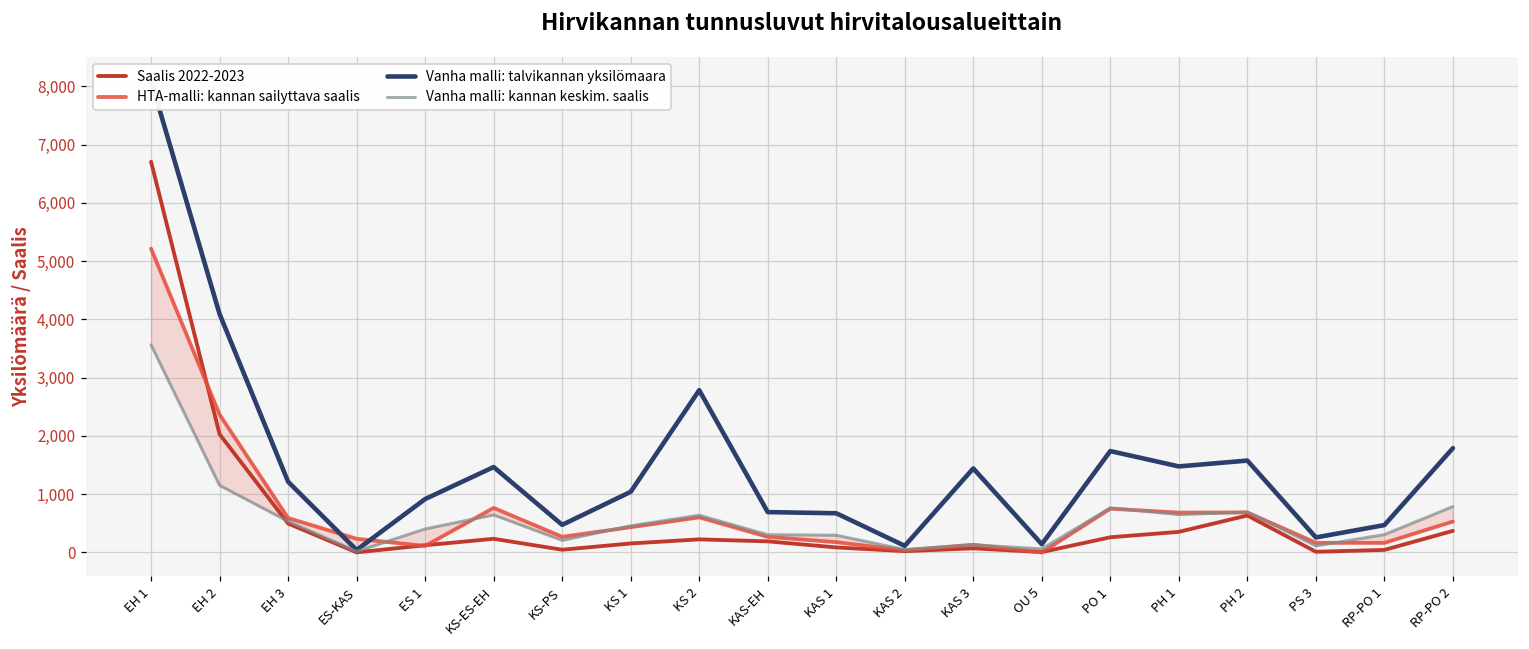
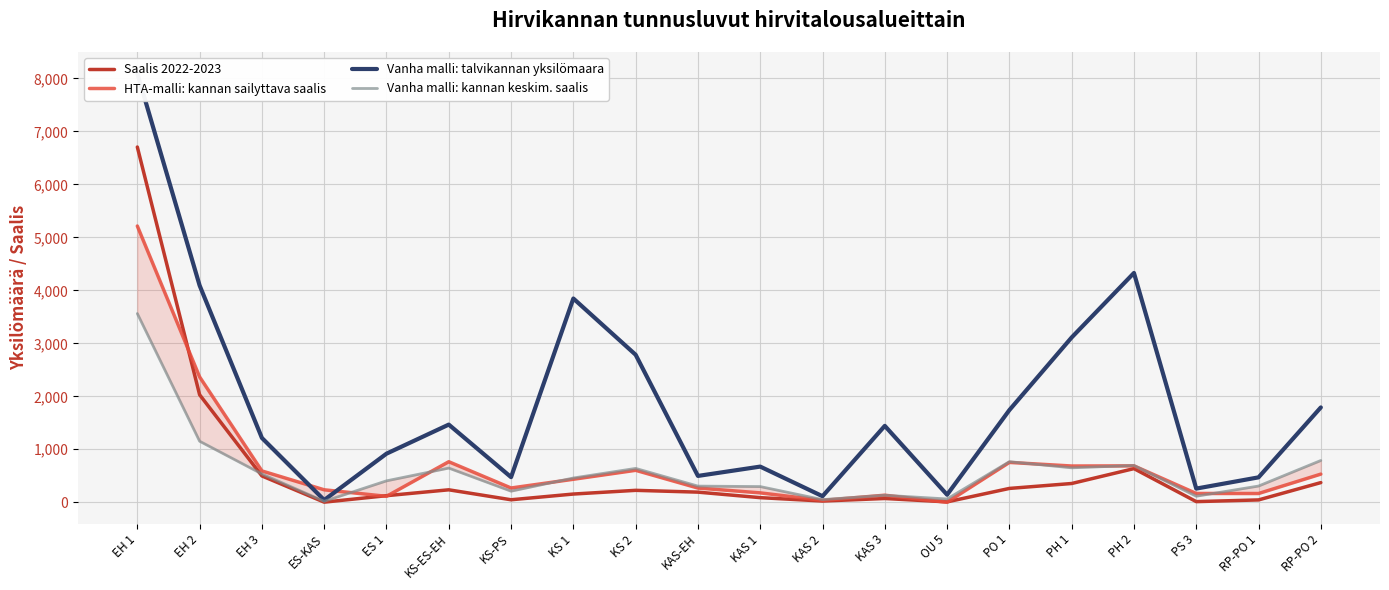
  {
    "Vanha malli: talvikannan yksilömaara": {
      "EH 2": "4,100",
      "EH 3": "1,200",
      "ES 1": "900",
      "KS-ES-EH": "1,500",
      "KS-PS": "500",
-     "KS 1": "1,000",
+     "KS 1": "3,800",
      "KS 2": "2,800",
-     "KAS-EH": "700",
+     "KAS-EH": "500",
      "KAS 1": "700",
      "KAS 2": "100",
      "KAS 3": "1,400",
      "OU 5": "100",
      "PO 1": "1,700",
-     "PH 1": "1,500",
-     "PH 2": "1,600",
+     "PH 1": "3,100",
+     "PH 2": "4,300",
      "PS 3": "300",
      "RP-PO 1": "500",
      "RP-PO 2": "1,800"
    },
    "Vanha malli: kannan keskim. saalis": {
      "EH 1": "3,600",
      "EH 2": "1,200",
      "KS-ES-EH": "600",
      "KS-PS": "200",
      "PS 3": "100"
    }
  }
